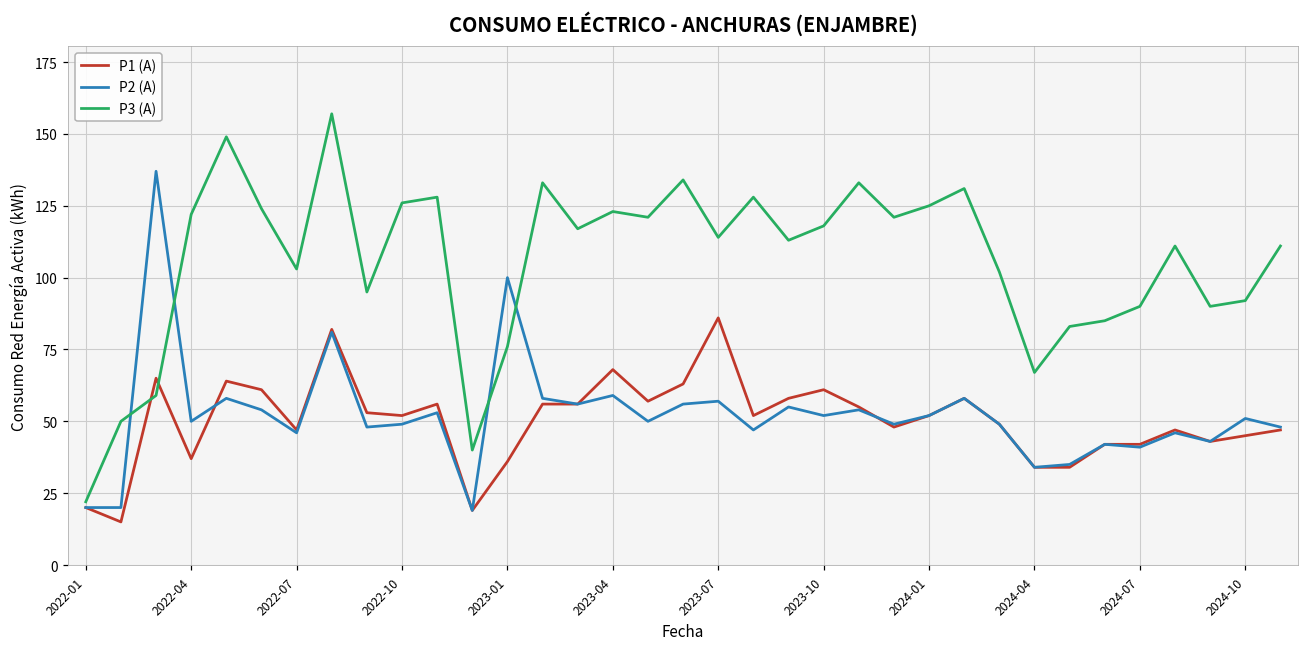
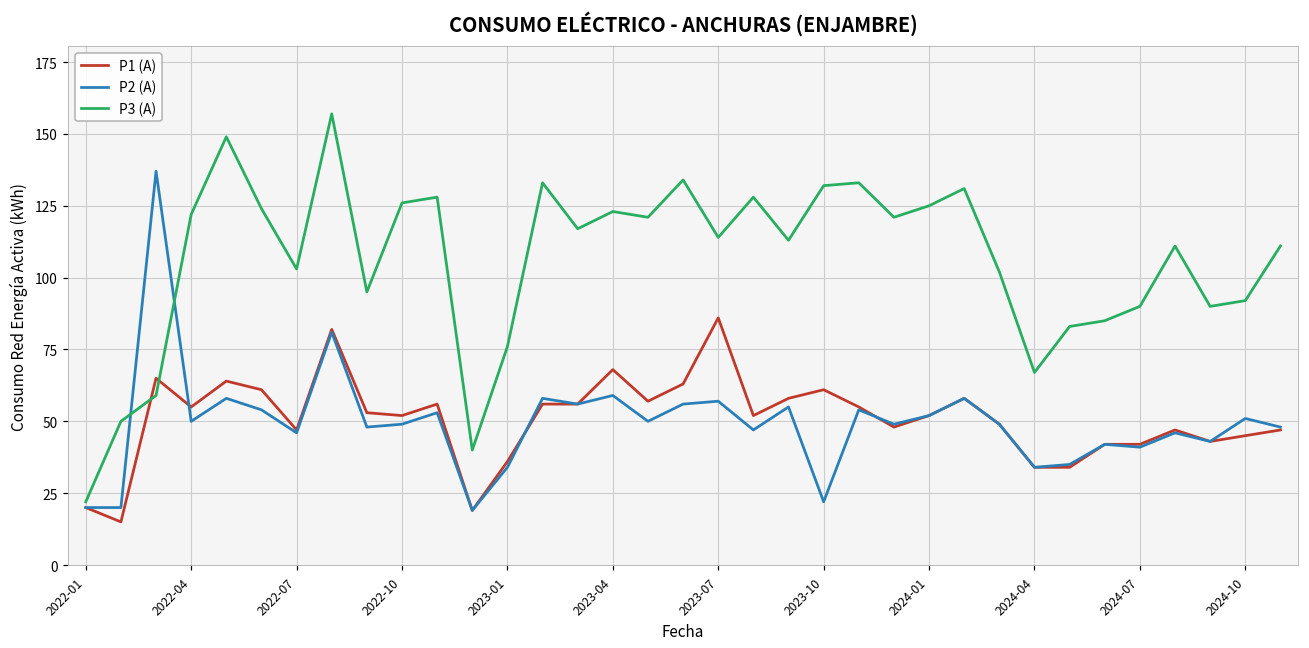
  {
    "P1 (A)": {
-     "2022-04": 37,
+     "2022-04": 55,
      "2022-07": 47,
      "2022-10": 52,
      "2023-01": 36,
      "2023-04": 68,
      "2023-07": 86,
      "2023-10": 61,
      "2024-07": 42,
      "2024-10": 45
    },
    "P2 (A)": {
      "2022-04": 50,
      "2022-07": 46,
      "2022-10": 49,
-     "2023-01": 100,
+     "2023-01": 34,
      "2023-04": 59,
      "2023-07": 57,
-     "2023-10": 52,
+     "2023-10": 22,
      "2024-07": 41,
      "2024-10": 51
    },
    "P3 (A)": {
      "2022-01": 22,
      "2022-04": 122,
      "2022-07": 103,
      "2022-10": 126,
      "2023-01": 76,
      "2023-04": 123,
      "2023-07": 114,
-     "2023-10": 118,
+     "2023-10": 132,
      "2024-01": 125,
      "2024-04": 67,
      "2024-07": 90,
      "2024-10": 92
    }
  }
